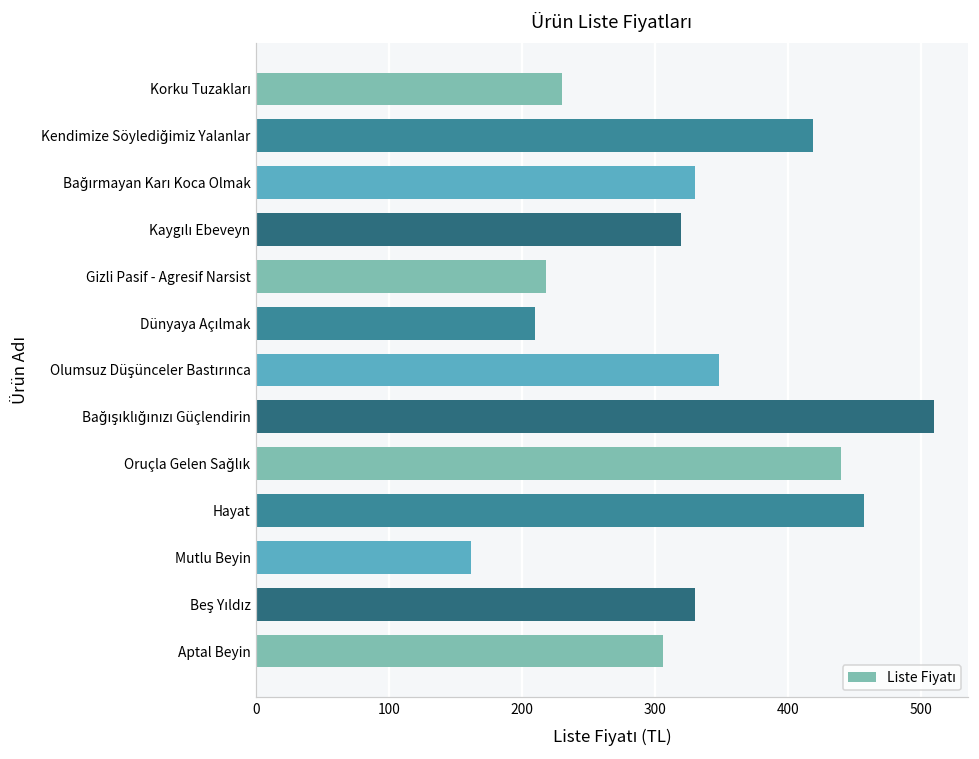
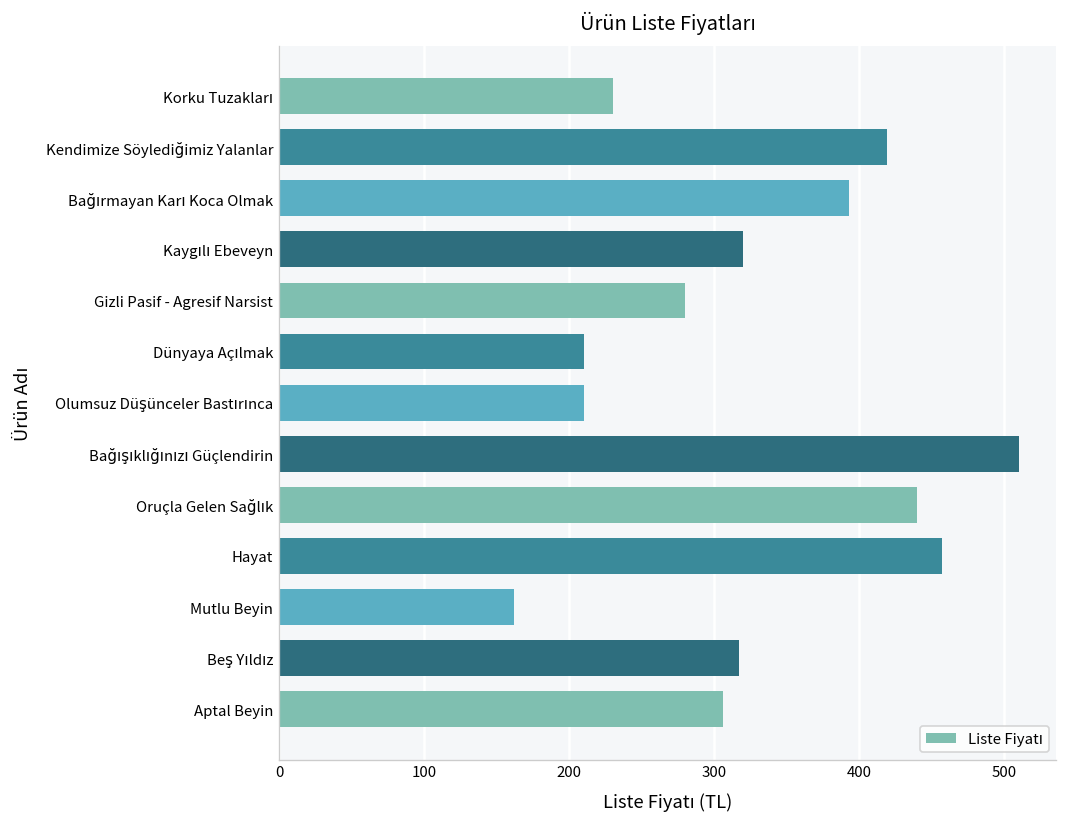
  {
    "Korku Tuzakları": 230,
    "Kendimize Söylediğimiz Yalanlar": 419,
-   "Bağırmayan Karı Koca Olmak": 330,
+   "Bağırmayan Karı Koca Olmak": 393,
    "Kaygılı Ebeveyn": 320,
-   "Gizli Pasif - Agresif Narsist": 218,
+   "Gizli Pasif - Agresif Narsist": 280,
    "Dünyaya Açılmak": 210,
-   "Olumsuz Düşünceler Bastırınca": 348,
+   "Olumsuz Düşünceler Bastırınca": 210,
    "Bağışıklığınızı Güçlendirin": 510,
    "Oruçla Gelen Sağlık": 440,
    "Hayat": 457,
    "Mutlu Beyin": 162,
-   "Beş Yıldız": 330,
+   "Beş Yıldız": 317,
    "Aptal Beyin": 306
  }
